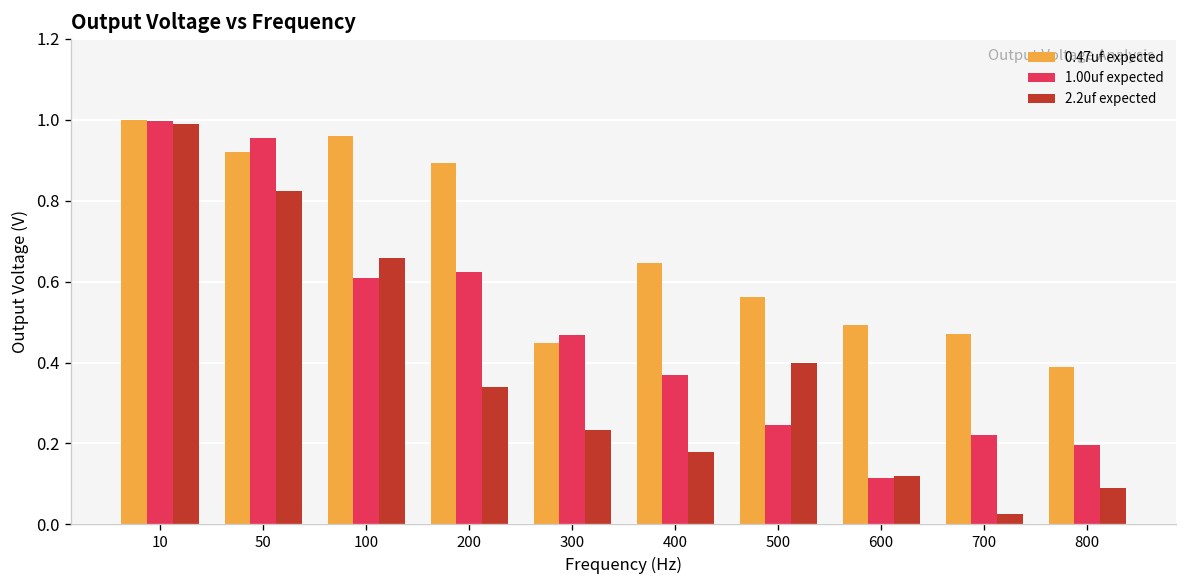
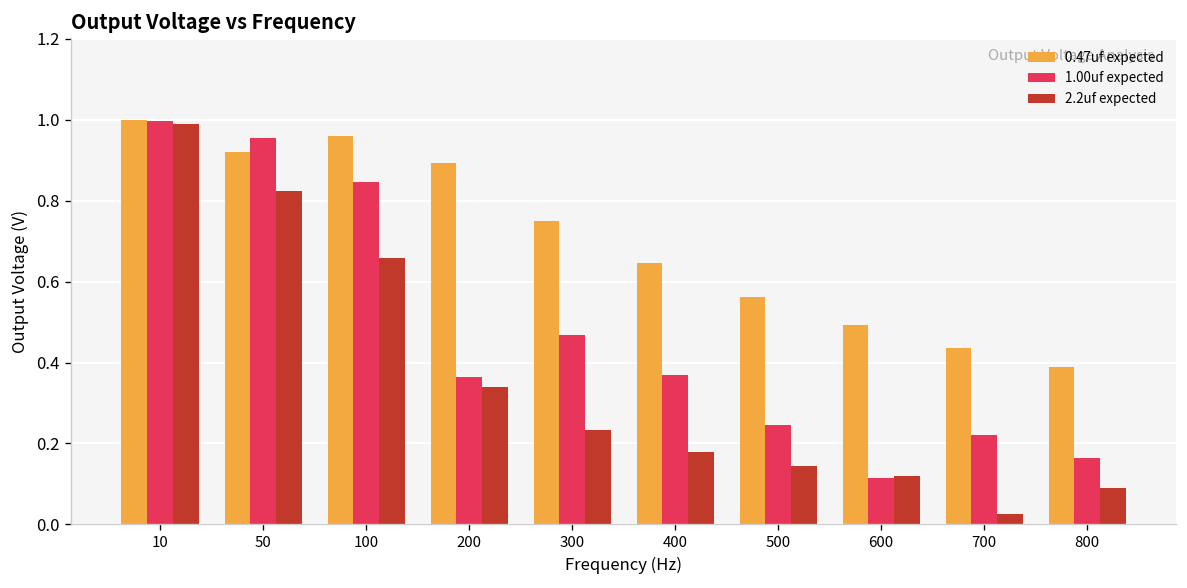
  {
    "0.47uf expected": {
      "10": 1.00,
      "50": 0.92,
      "100": 0.96,
      "200": 0.89,
-     "300": 0.45,
+     "300": 0.75,
      "400": 0.65,
      "500": 0.56,
      "600": 0.49,
-     "700": 0.47,
+     "700": 0.44,
      "800": 0.39
    },
    "1.00uf expected": {
      "10": 1.00,
      "50": 0.95,
-     "100": 0.61,
-     "200": 0.62,
+     "100": 0.85,
+     "200": 0.37,
      "300": 0.47,
      "400": 0.37,
      "500": 0.25,
      "600": 0.11,
      "700": 0.22,
-     "800": 0.20
+     "800": 0.17
    },
    "2.2uf expected": {
      "10": 0.99,
      "50": 0.82,
      "100": 0.66,
      "200": 0.34,
      "300": 0.23,
      "400": 0.18,
-     "500": 0.40,
+     "500": 0.14,
      "600": 0.12,
      "700": 0.03,
      "800": 0.09
    }
  }
